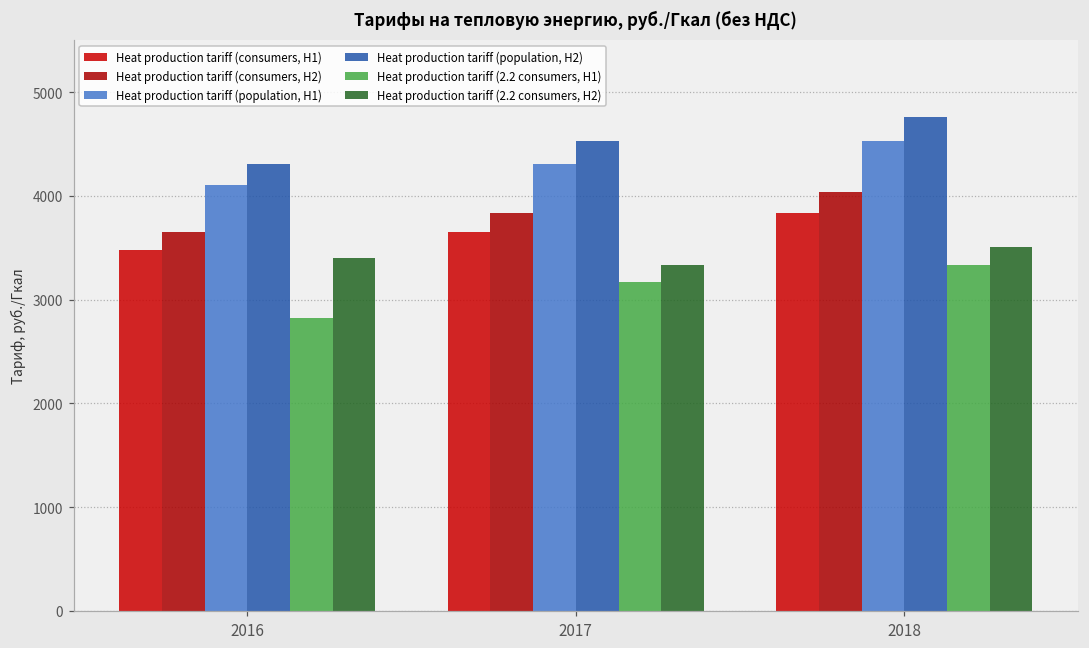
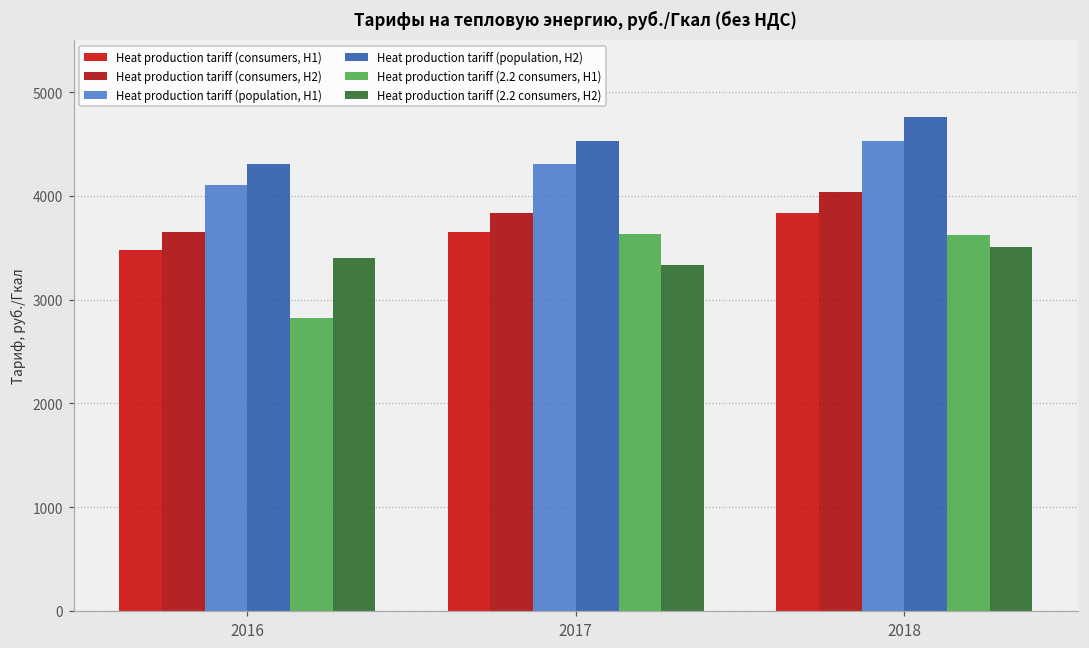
  {
    "Heat production tariff (2.2 consumers, H1)": {
      "2016": 2800,
-     "2017": 3200,
-     "2018": 3300
+     "2017": 3600,
+     "2018": 3600
    },
    "Heat production tariff (2.2 consumers, H2)": {
      "2016": 3400,
      "2017": 3300,
      "2018": 3500
    }
  }
